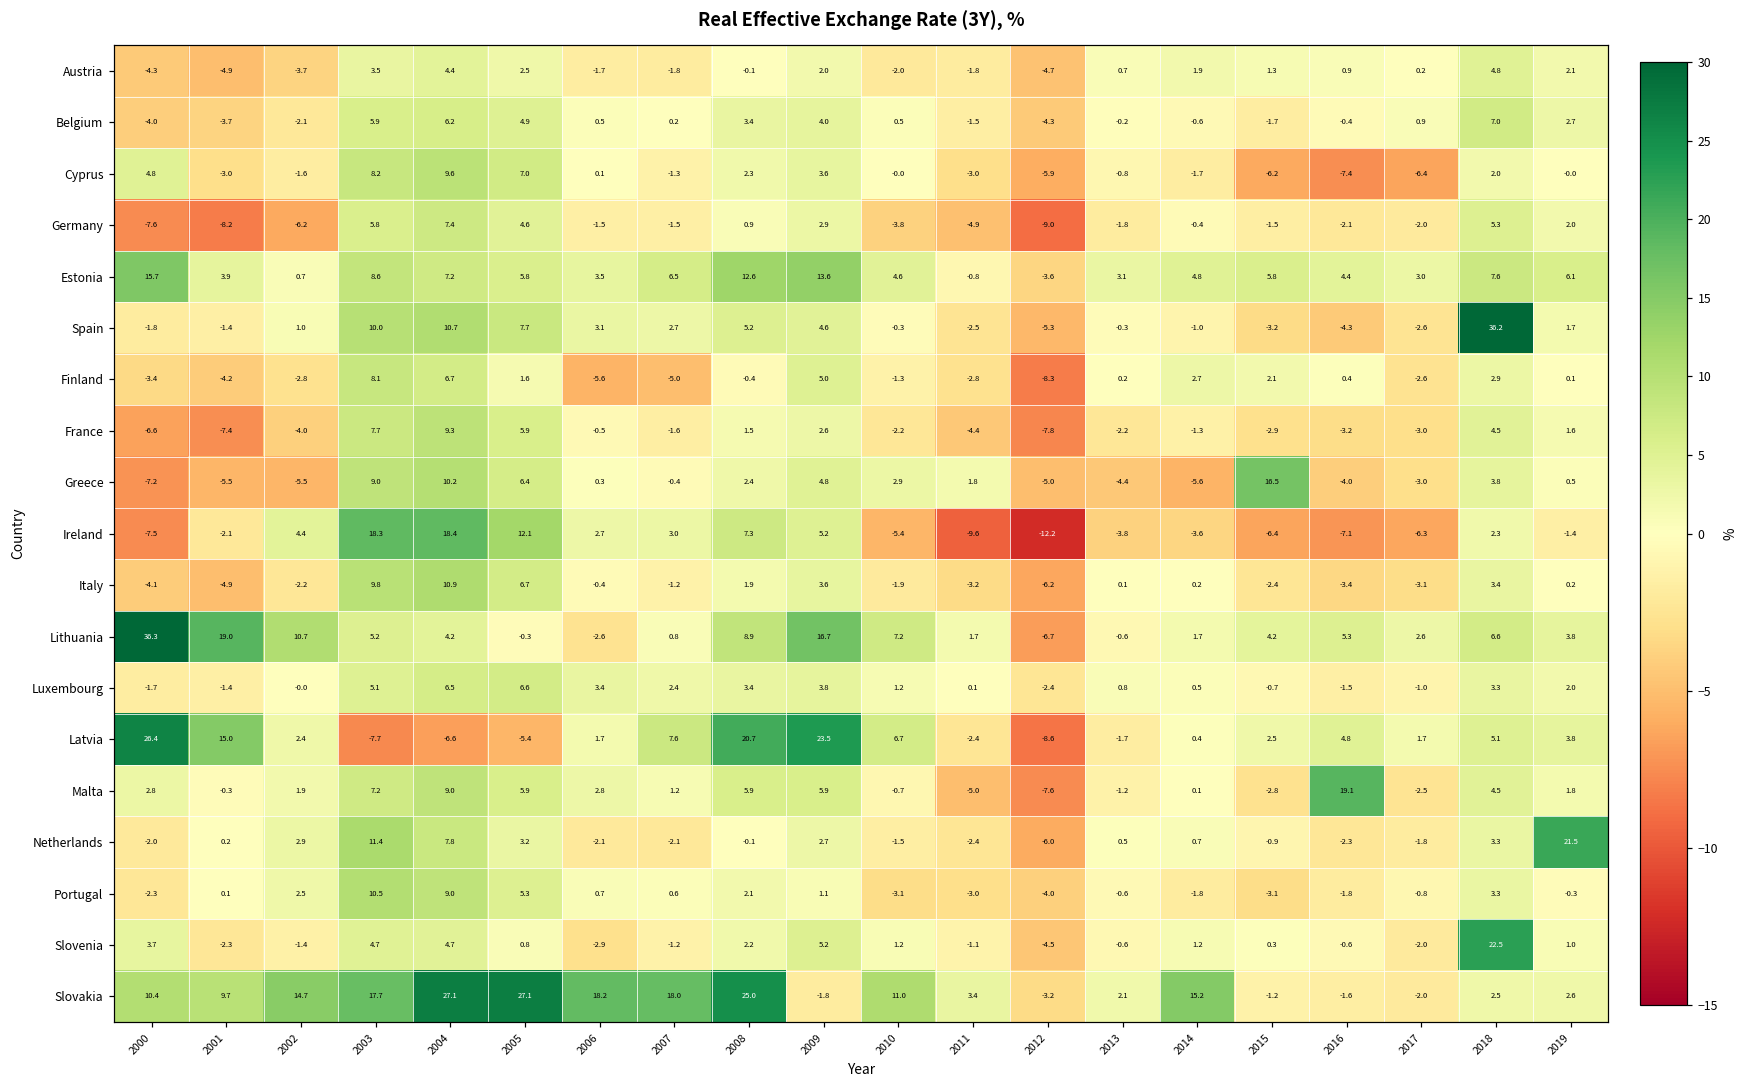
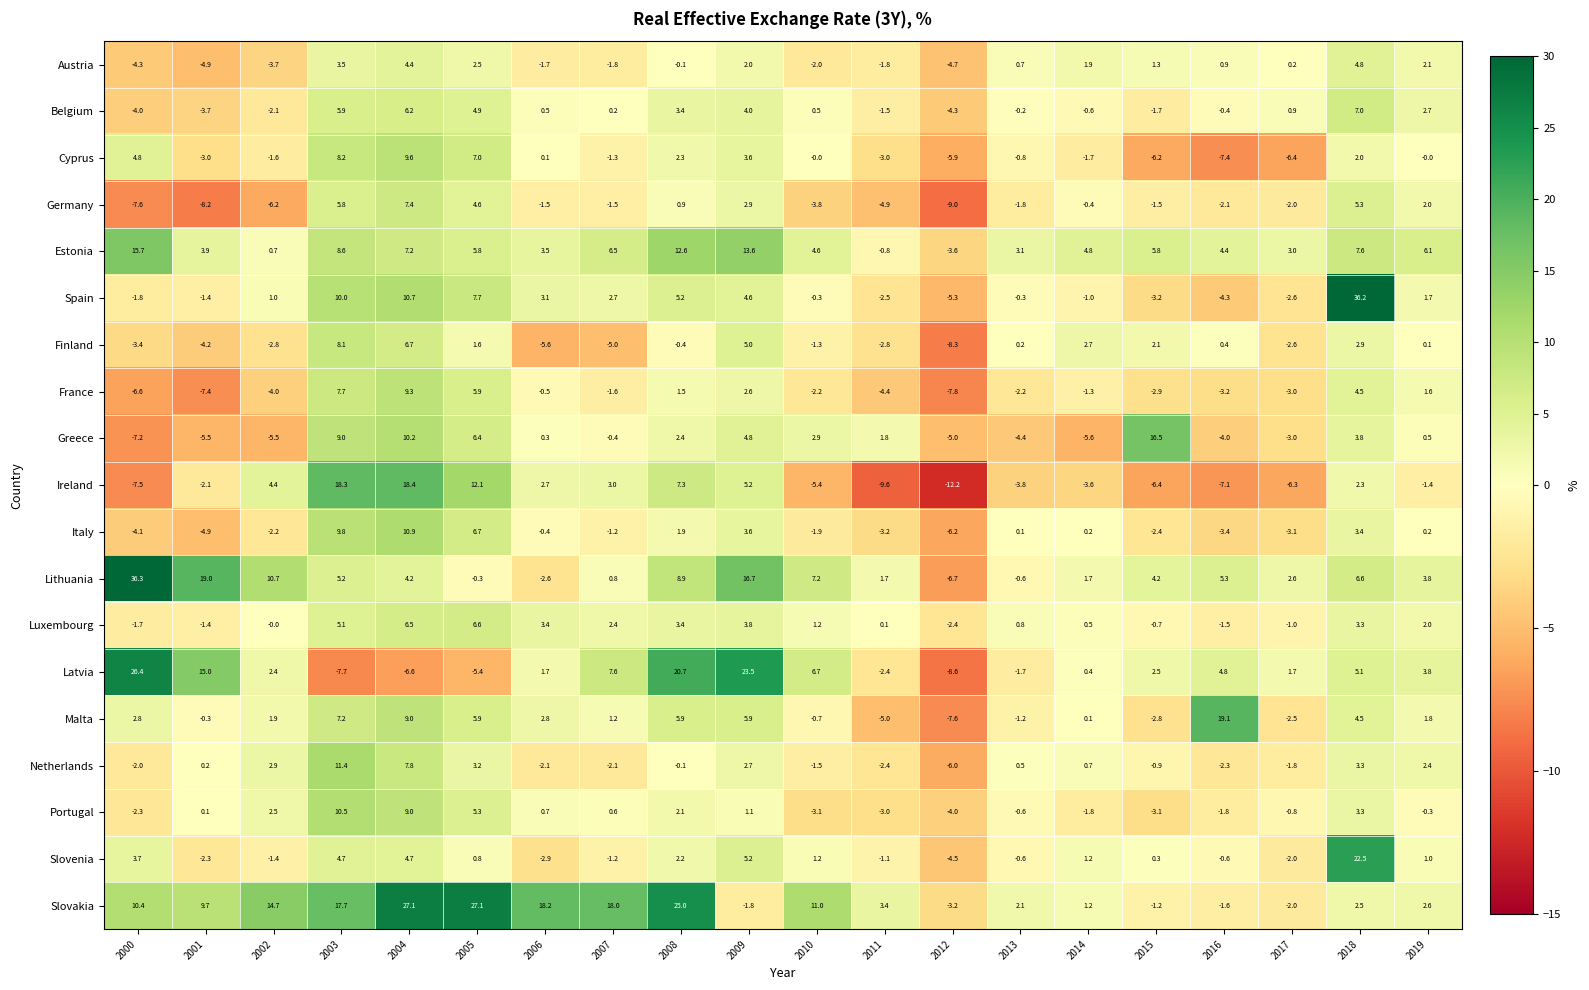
  {
    "Netherlands": {
      "2000": -2.0,
      "2001": 0.2,
      "2002": 2.9,
      "2003": 11.4,
      "2004": 7.8,
      "2005": 3.2,
      "2006": -2.1,
      "2007": -2.1,
      "2008": -0.1,
      "2009": 2.7,
      "2010": -1.5,
      "2011": -2.4,
      "2012": -6.0,
      "2013": 0.5,
      "2014": 0.7,
      "2015": -0.9,
      "2016": -2.3,
      "2017": -1.8,
      "2018": 3.3,
-     "2019": 21.5
+     "2019": 2.4
    },
    "Slovakia": {
      "2000": 10.4,
      "2001": 9.7,
      "2002": 14.7,
      "2003": 17.7,
      "2004": 27.1,
      "2005": 27.1,
      "2006": 18.2,
      "2007": 18.0,
      "2008": 25.0,
      "2009": -1.8,
      "2010": 11.0,
      "2011": 3.4,
      "2012": -3.2,
      "2013": 2.1,
-     "2014": 15.2,
+     "2014": 1.2,
      "2015": -1.2,
      "2016": -1.6,
      "2017": -2.0,
      "2018": 2.5,
      "2019": 2.6
    }
  }
